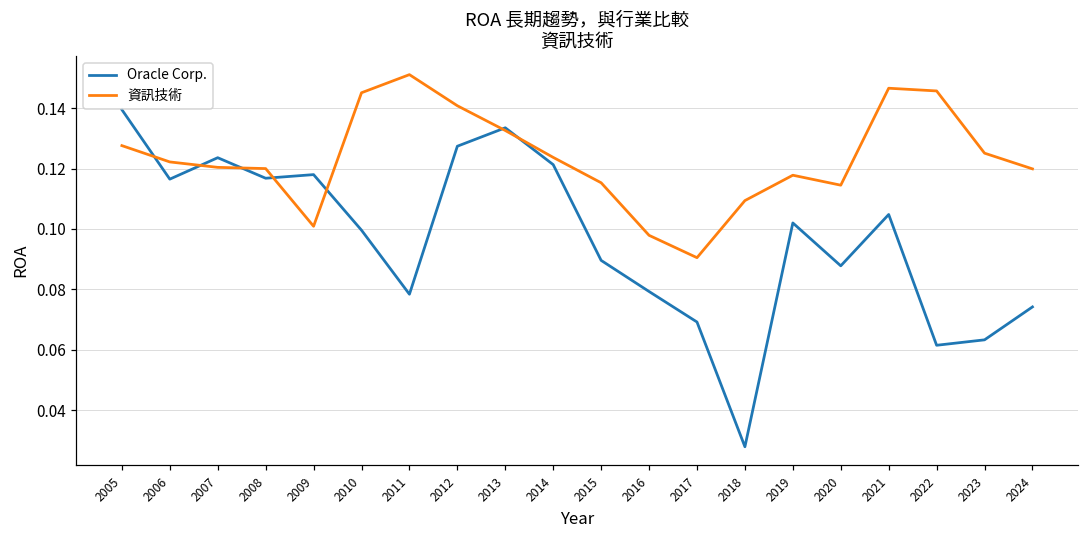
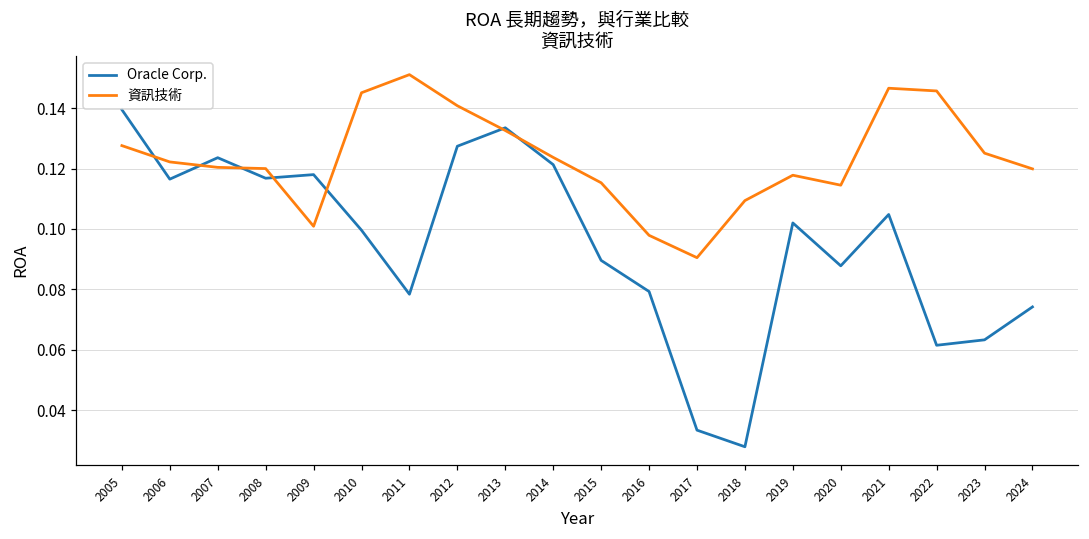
  {
    "Oracle Corp.": {
      "2005": 0.140,
      "2006": 0.117,
      "2007": 0.124,
      "2008": 0.117,
      "2009": 0.118,
      "2010": 0.100,
      "2011": 0.078,
      "2012": 0.127,
      "2014": 0.121,
      "2015": 0.090,
      "2016": 0.079,
-     "2017": 0.069,
+     "2017": 0.033,
      "2018": 0.028,
      "2019": 0.102,
      "2020": 0.088,
      "2021": 0.105,
      "2022": 0.062,
      "2023": 0.063,
      "2024": 0.074
    },
    "資訊技術": {
      "2005": 0.128,
      "2006": 0.122,
      "2007": 0.120,
      "2008": 0.120,
      "2009": 0.101,
      "2010": 0.145,
      "2011": 0.151,
      "2012": 0.141,
      "2014": 0.124,
      "2015": 0.115,
      "2016": 0.098,
      "2017": 0.091,
      "2018": 0.109,
      "2019": 0.118,
      "2020": 0.115,
      "2021": 0.147,
      "2022": 0.146,
      "2023": 0.125,
      "2024": 0.120
    }
  }
